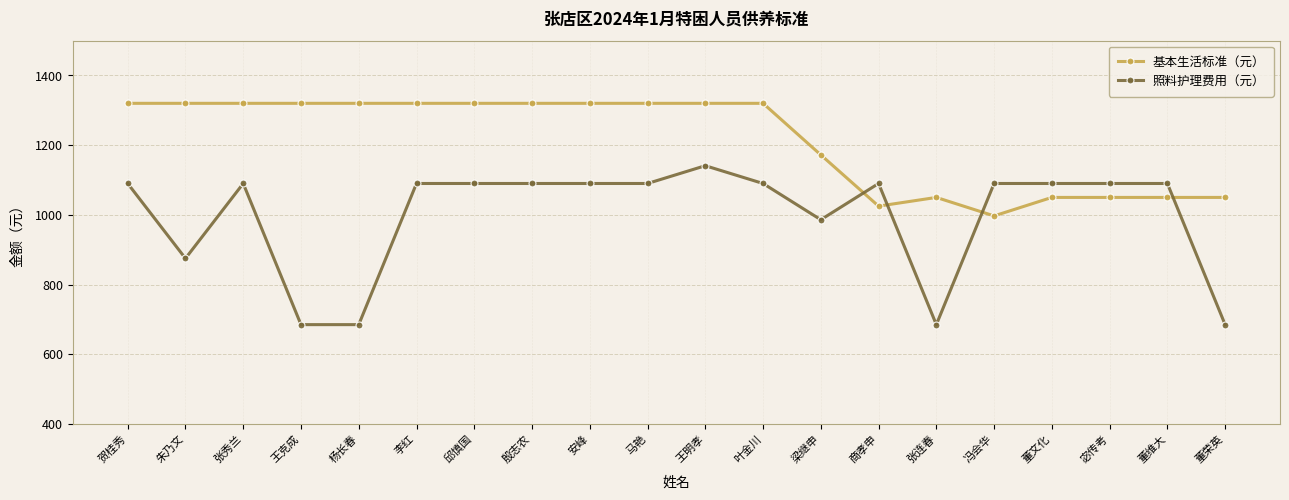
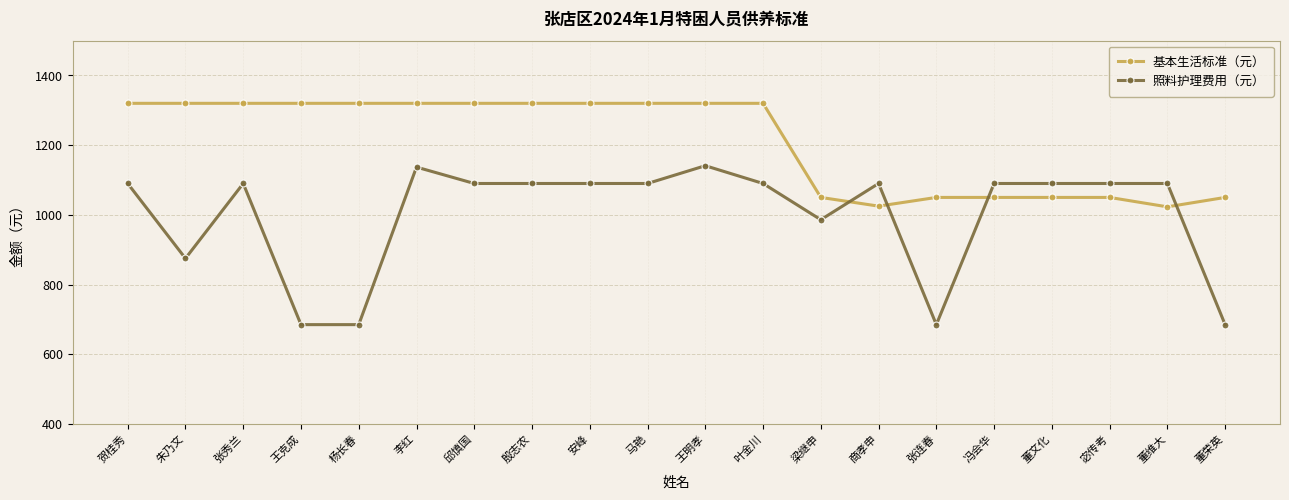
  {
    "基本生活标准（元）": {
      "贺桂秀": 1320,
      "朱乃文": 1320,
      "张秀兰": 1320,
      "王克成": 1320,
      "杨长春": 1320,
      "李红": 1320,
      "邱慎国": 1320,
      "殷志农": 1320,
      "安峰": 1320,
      "马艳": 1320,
      "王明孝": 1320,
      "叶金川": 1320,
-     "梁继申": 1170,
+     "梁继申": 1050,
      "商孝申": 1030,
      "张连春": 1050,
-     "冯会华": 1000,
+     "冯会华": 1050,
      "董文化": 1050,
      "宓传考": 1050,
-     "董维大": 1050,
+     "董维大": 1020,
      "董荣英": 1050
    },
    "照料护理费用（元）": {
      "贺桂秀": 1090,
      "朱乃文": 880,
      "张秀兰": 1090,
      "王克成": 690,
      "杨长春": 690,
-     "李红": 1090,
+     "李红": 1140,
      "邱慎国": 1090,
      "殷志农": 1090,
      "安峰": 1090,
      "马艳": 1090,
      "王明孝": 1140,
      "叶金川": 1090,
      "梁继申": 990,
      "商孝申": 1090,
      "张连春": 690,
      "冯会华": 1090,
      "董文化": 1090,
      "宓传考": 1090,
      "董维大": 1090,
      "董荣英": 690
    }
  }
